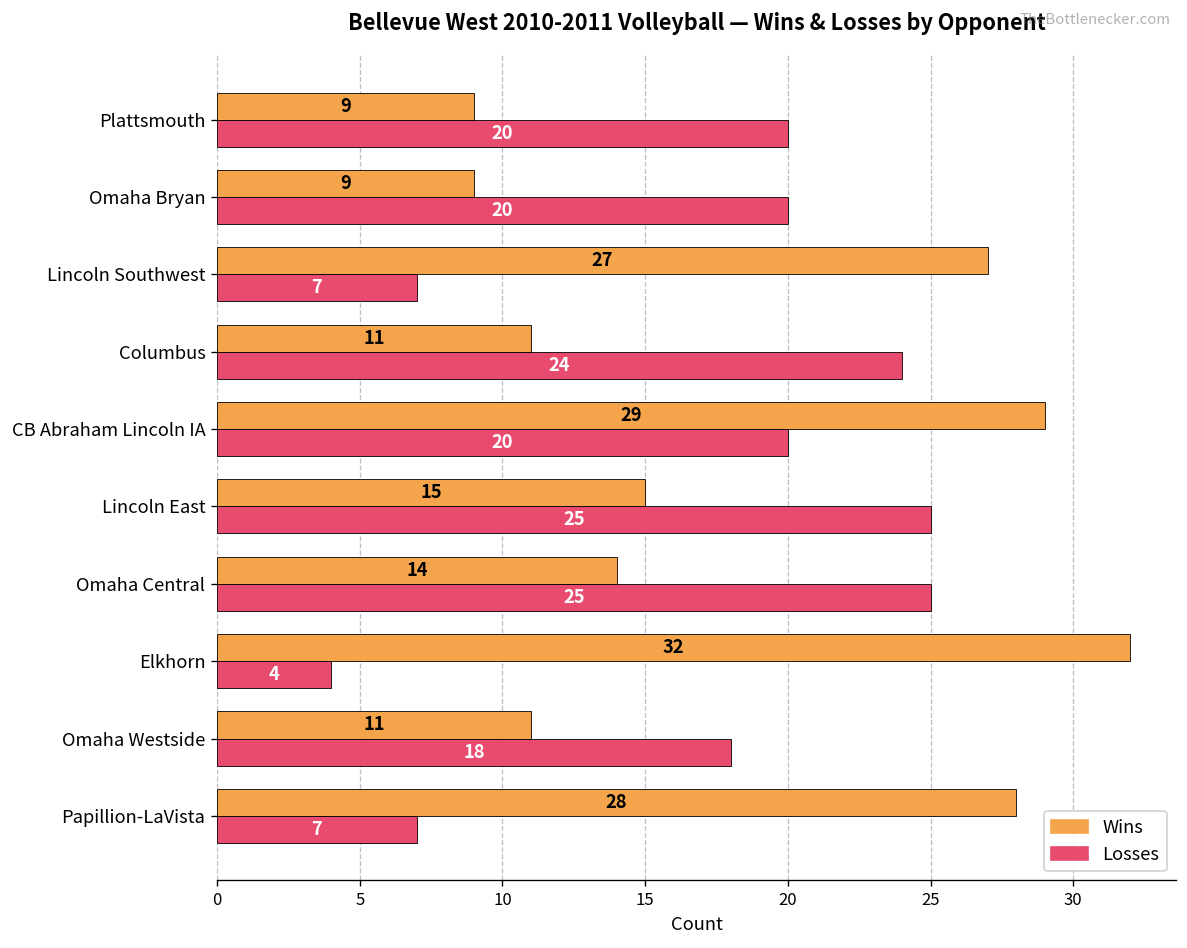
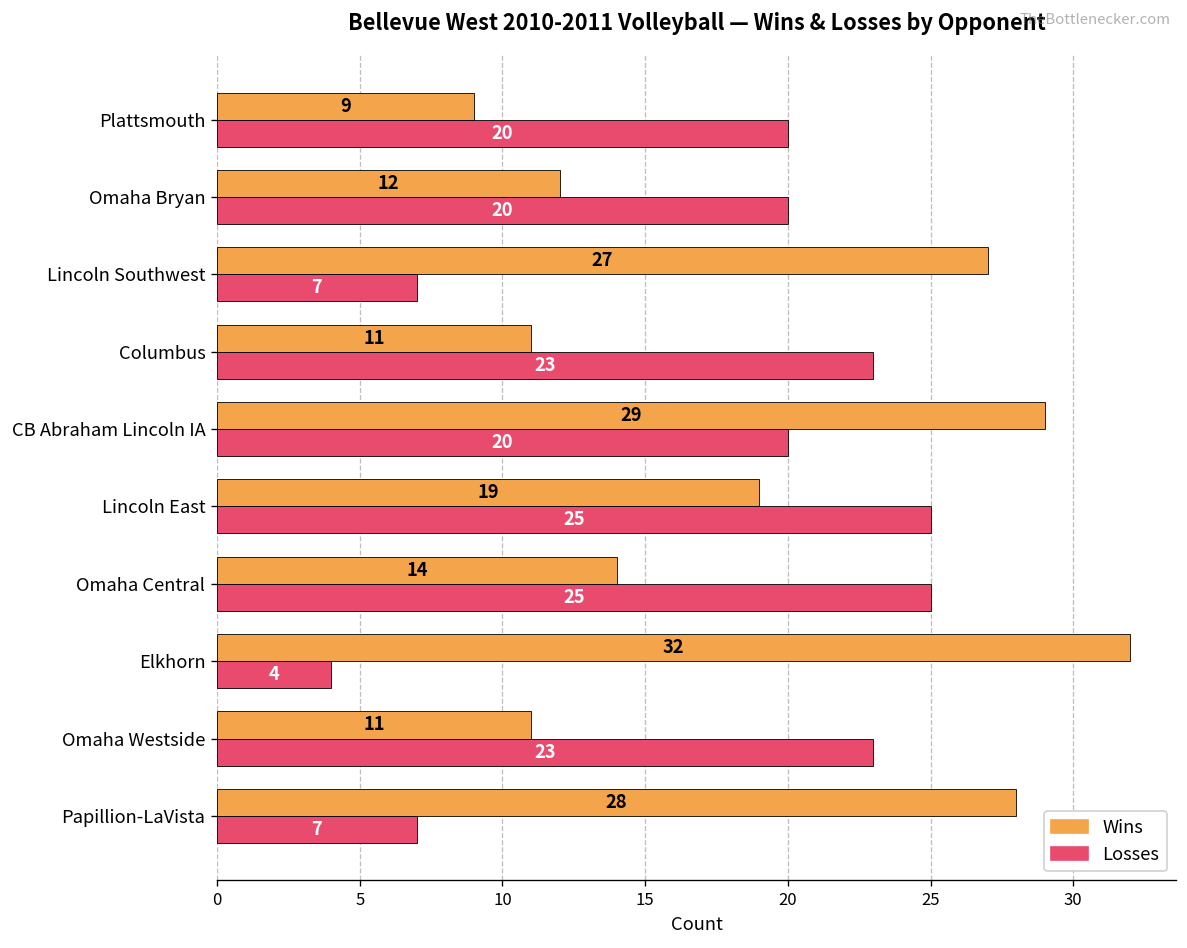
  {
    "Wins": {
      "Plattsmouth": 9,
-     "Omaha Bryan": 9,
+     "Omaha Bryan": 12,
      "Lincoln Southwest": 27,
      "Columbus": 11,
      "CB Abraham Lincoln IA": 29,
-     "Lincoln East": 15,
+     "Lincoln East": 19,
      "Omaha Central": 14,
      "Elkhorn": 32,
      "Omaha Westside": 11,
      "Papillion-LaVista": 28
    },
    "Losses": {
      "Plattsmouth": 20,
      "Omaha Bryan": 20,
      "Lincoln Southwest": 7,
-     "Columbus": 24,
+     "Columbus": 23,
      "CB Abraham Lincoln IA": 20,
      "Lincoln East": 25,
      "Omaha Central": 25,
      "Elkhorn": 4,
-     "Omaha Westside": 18,
+     "Omaha Westside": 23,
      "Papillion-LaVista": 7
    }
  }
